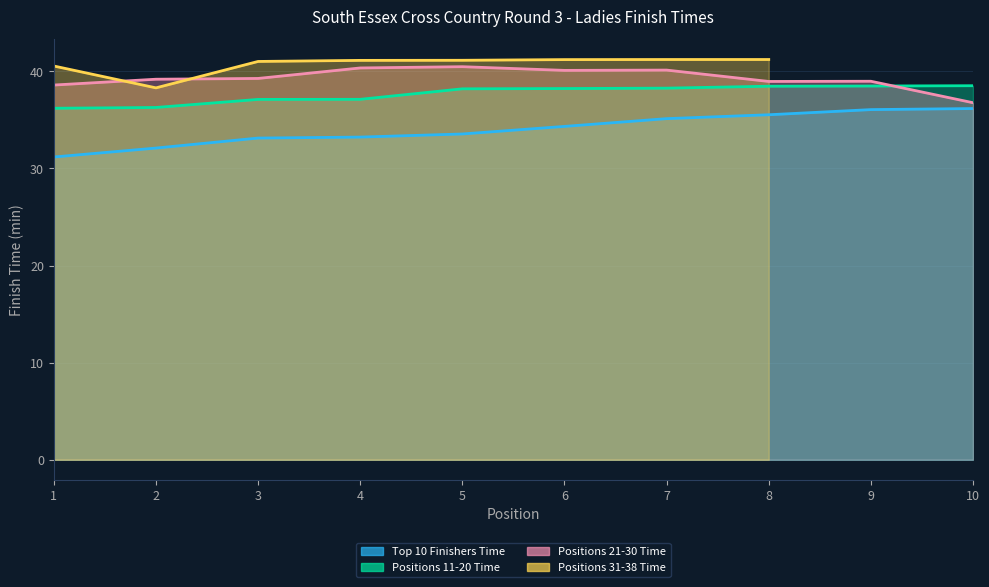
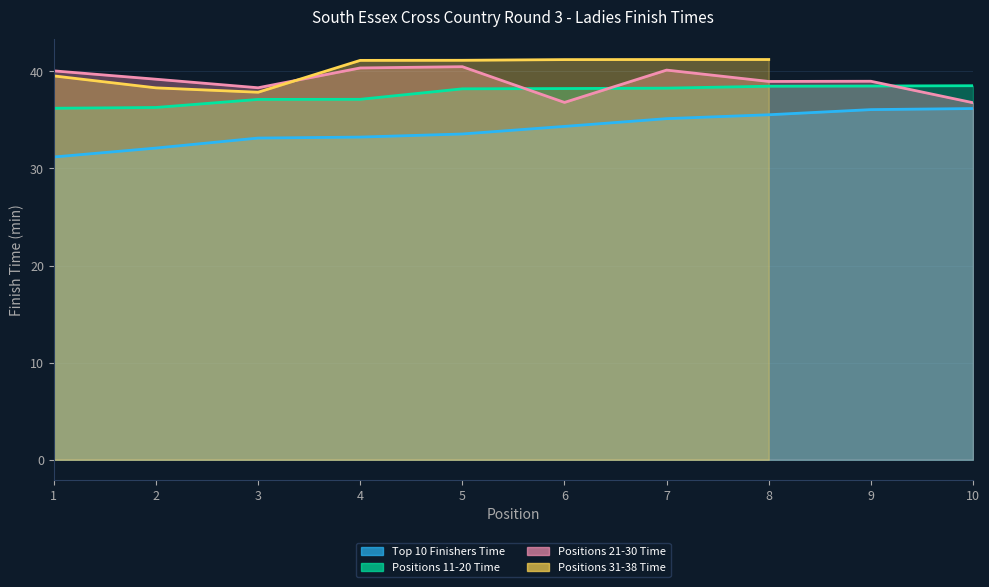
  {
    "Positions 21-30 Time": {
-     "1": 39,
+     "1": 40,
      "2": 39,
-     "3": 39,
+     "3": 38,
      "4": 40,
      "5": 40,
-     "6": 40,
+     "6": 37,
      "7": 40,
      "8": 39,
      "9": 39,
      "10": 37
    },
    "Positions 31-38 Time": {
-     "1": 41,
+     "1": 40,
      "2": 38,
-     "3": 41,
+     "3": 38,
      "4": 41,
      "5": 41,
      "6": 41,
      "7": 41,
      "8": 41
    }
  }
